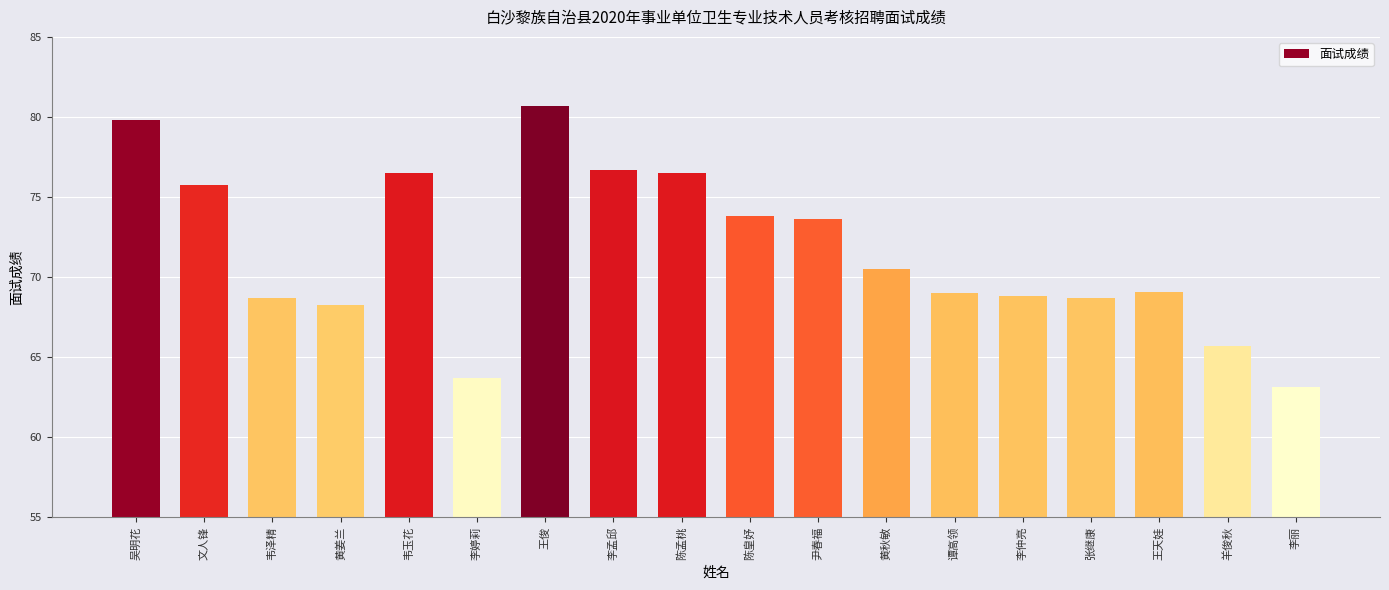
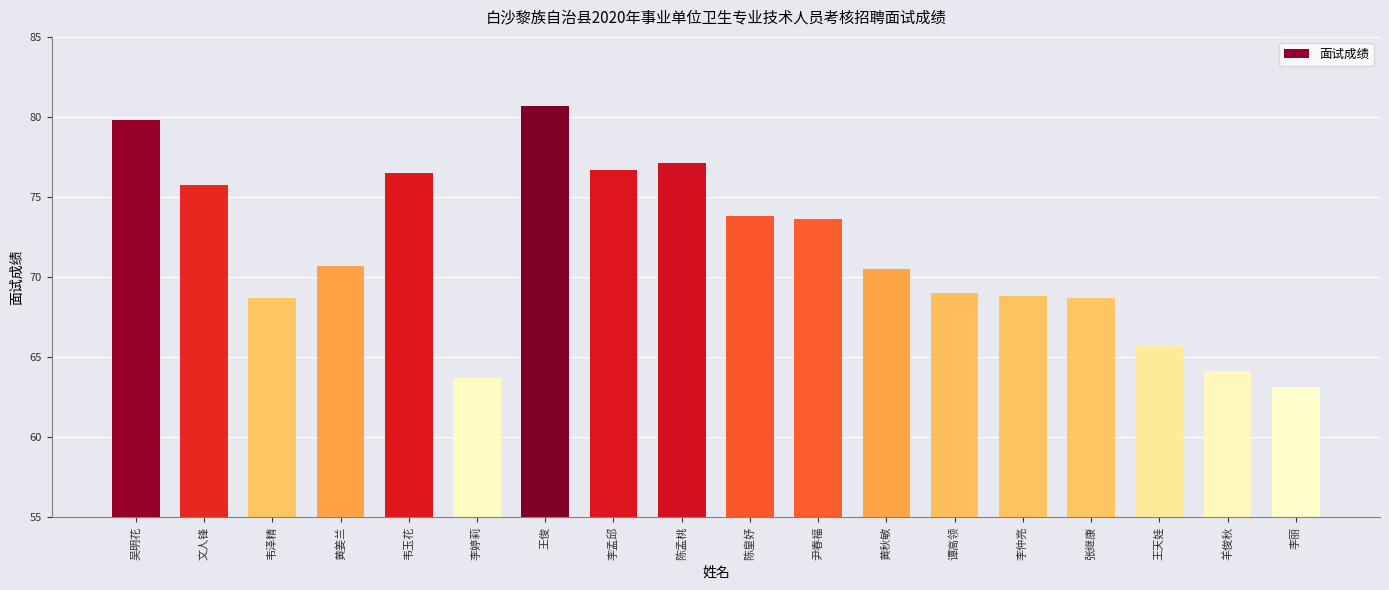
  {
    "吴明花": 79.8,
    "文人锋": 75.7,
    "韦泽精": 68.7,
-   "黄姜兰": 68.3,
+   "黄姜兰": 70.7,
    "韦玉花": 76.5,
    "李婷莉": 63.7,
    "王俊": 80.7,
    "李孟邱": 76.7,
-   "陈孟桃": 76.5,
+   "陈孟桃": 77.1,
    "陈皇妤": 73.8,
    "尹春福": 73.6,
    "黄秋敏": 70.5,
    "谭高领": 69.0,
    "李仲亮": 68.8,
    "张继康": 68.7,
-   "王天娃": 69.1,
-   "羊俊秋": 65.7,
+   "王天娃": 65.7,
+   "羊俊秋": 64.1,
    "李丽": 63.2
  }
